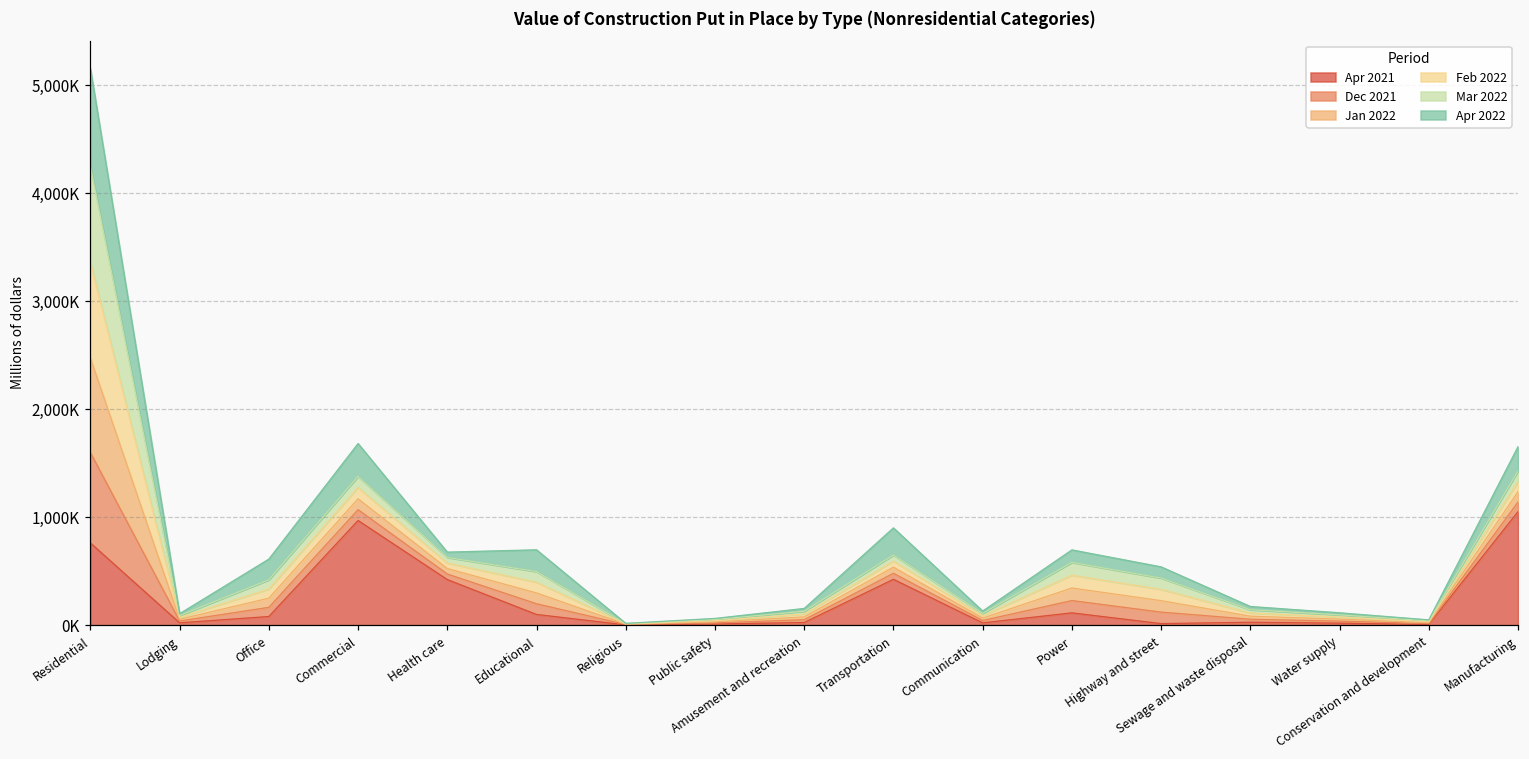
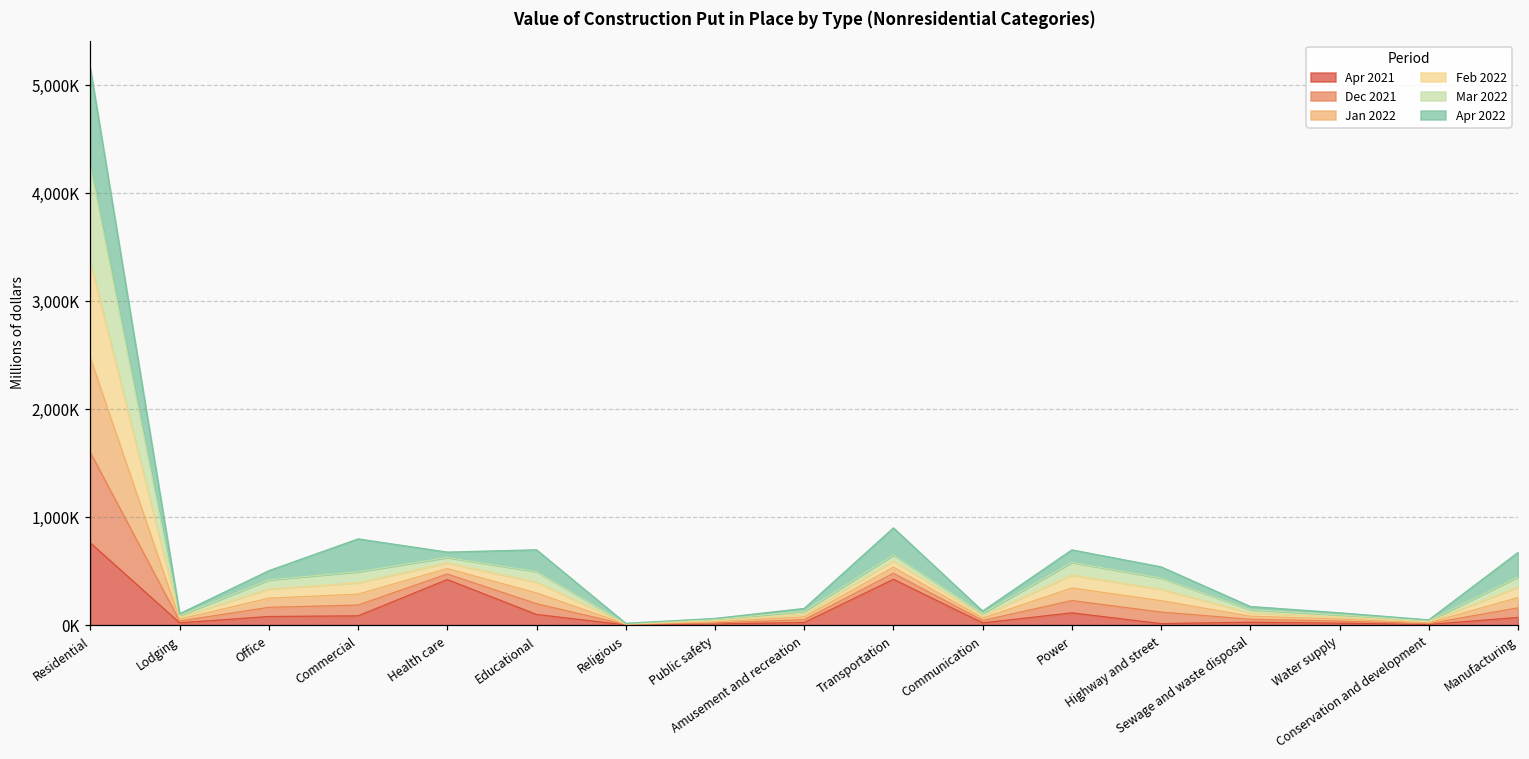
  {
    "Apr 2021": {
      "Residential": "800,000",
      "Office": "100,000",
-     "Commercial": "1,000,000",
+     "Commercial": "100,000",
      "Health care": "400,000",
      "Educational": "100,000",
      "Transportation": "400,000",
      "Power": "100,000",
      "Highway and street": "0",
      "Sewage and waste disposal": "0",
-     "Manufacturing": "1,100,000"
+     "Manufacturing": "100,000"
    },
    "Apr 2022": {
      "Residential": "900,000",
-     "Office": "200,000",
+     "Office": "100,000",
      "Commercial": "300,000",
      "Health care": "100,000",
      "Educational": "200,000",
      "Amusement and recreation": "0",
      "Transportation": "300,000",
      "Power": "100,000",
      "Highway and street": "100,000",
      "Sewage and waste disposal": "0",
      "Manufacturing": "200,000"
    }
  }
